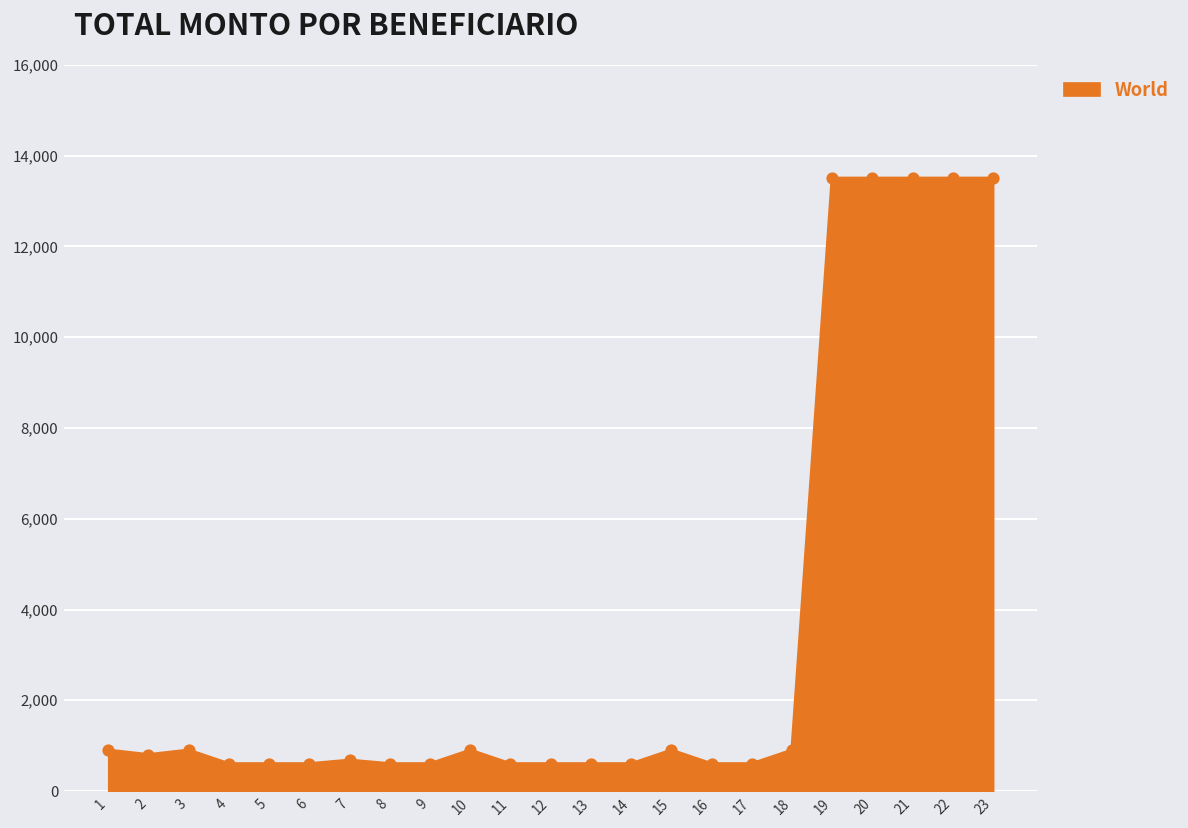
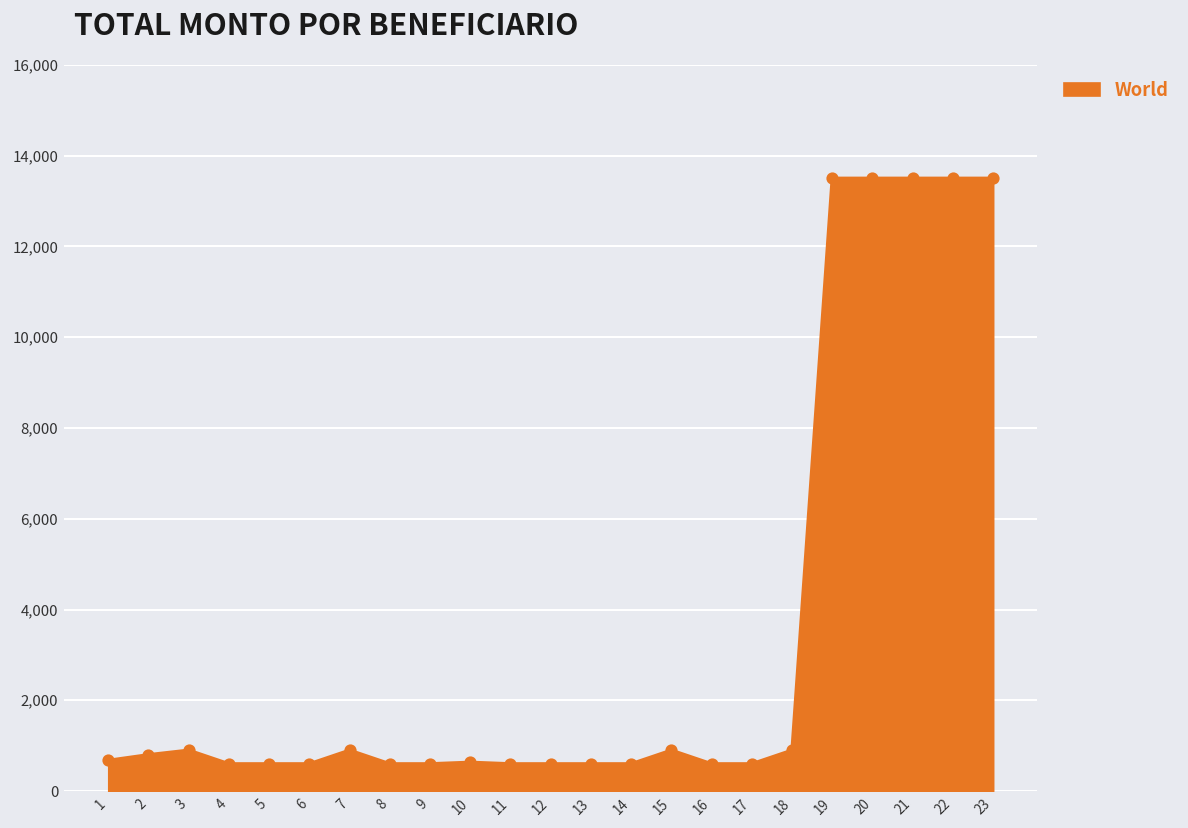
  {
-   "1": "900",
+   "1": "700",
    "2": "800",
    "3": "900",
    "4": "600",
    "5": "600",
    "6": "600",
-   "7": "700",
+   "7": "900",
    "8": "600",
    "9": "600",
-   "10": "900",
+   "10": "600",
    "11": "600",
    "12": "600",
    "13": "600",
    "14": "600",
    "15": "900",
    "16": "600",
    "17": "600",
    "18": "900",
    "19": "13,500",
    "20": "13,500",
    "21": "13,500",
    "22": "13,500",
    "23": "13,500"
  }
